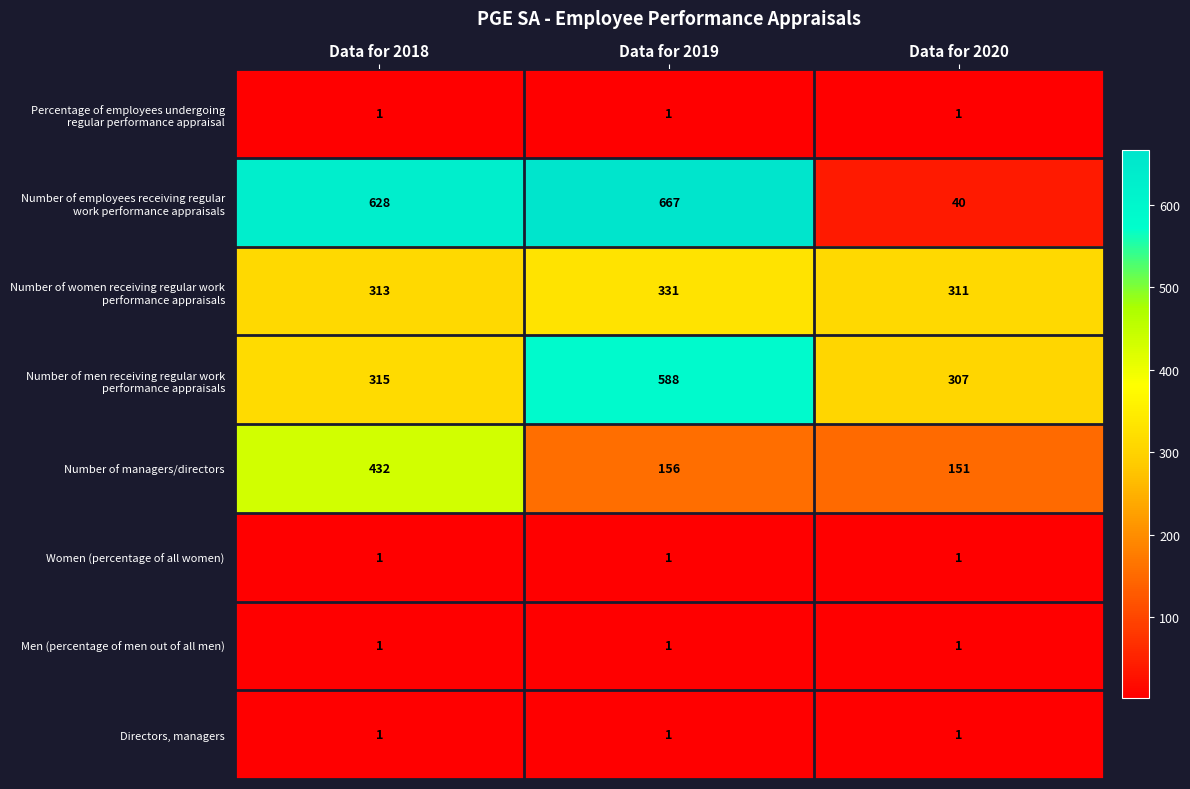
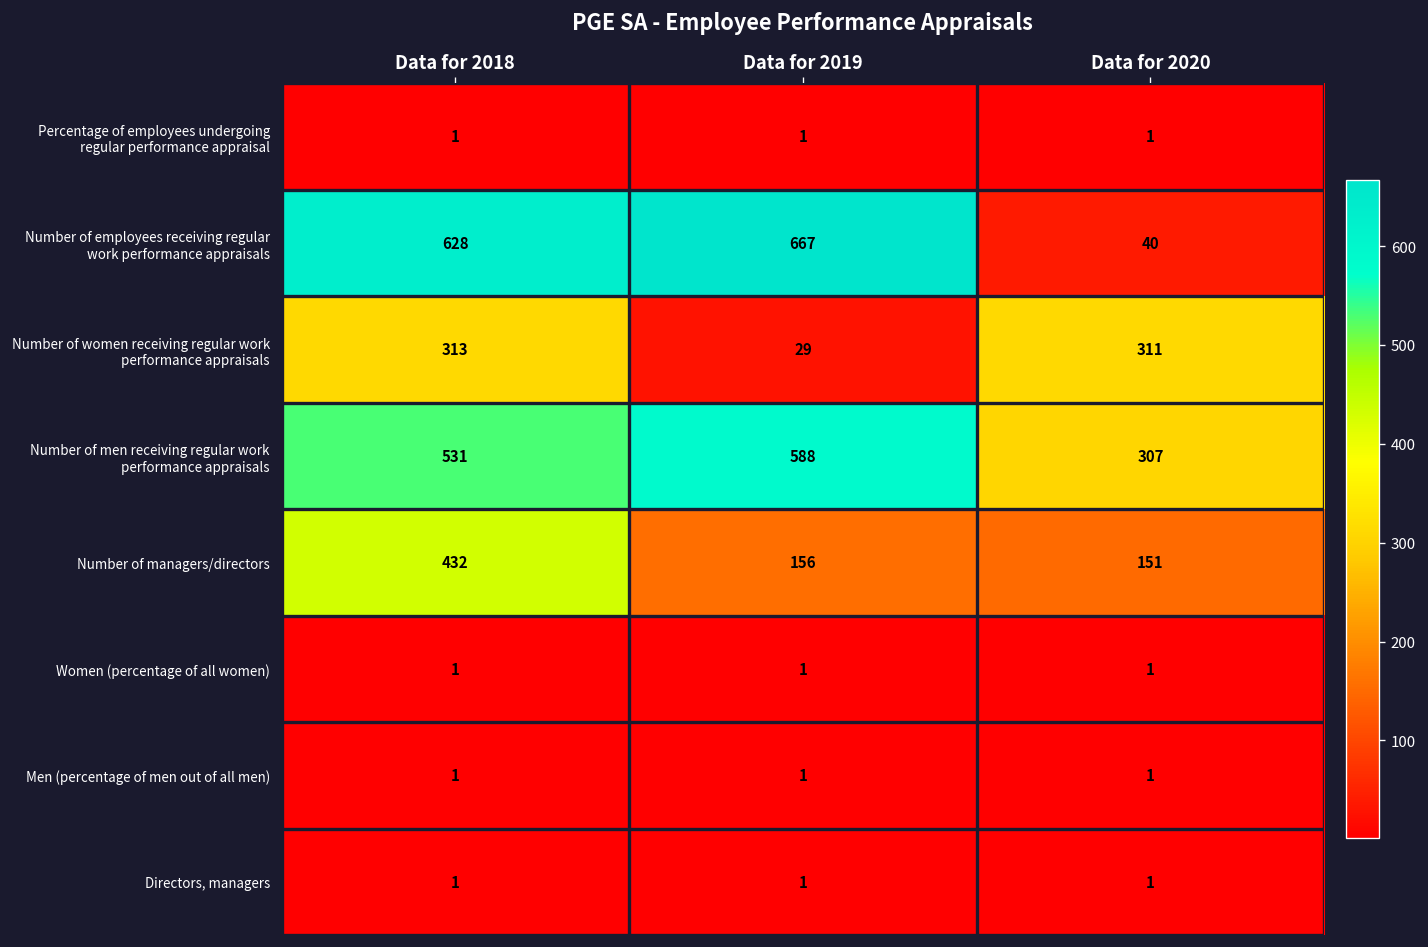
  {
    "Percentage of employees undergoing regular performance appraisal": {
      "Data for 2018": 1,
      "Data for 2019": 1,
      "Data for 2020": 1
    },
    "Number of employees receiving regular work performance appraisals": {
      "Data for 2018": 628,
      "Data for 2019": 667,
      "Data for 2020": 40
    },
    "Number of women receiving regular work performance appraisals": {
      "Data for 2018": 313,
-     "Data for 2019": 331,
+     "Data for 2019": 29,
      "Data for 2020": 311
    },
    "Number of men receiving regular work performance appraisals": {
-     "Data for 2018": 315,
+     "Data for 2018": 531,
      "Data for 2019": 588,
      "Data for 2020": 307
    },
    "Number of managers/directors": {
      "Data for 2018": 432,
      "Data for 2019": 156,
      "Data for 2020": 151
    },
    "Women (percentage of all women)": {
      "Data for 2018": 1,
      "Data for 2019": 1,
      "Data for 2020": 1
    },
    "Men (percentage of men out of all men)": {
      "Data for 2018": 1,
      "Data for 2019": 1,
      "Data for 2020": 1
    },
    "Directors, managers": {
      "Data for 2018": 1,
      "Data for 2019": 1,
      "Data for 2020": 1
    }
  }
